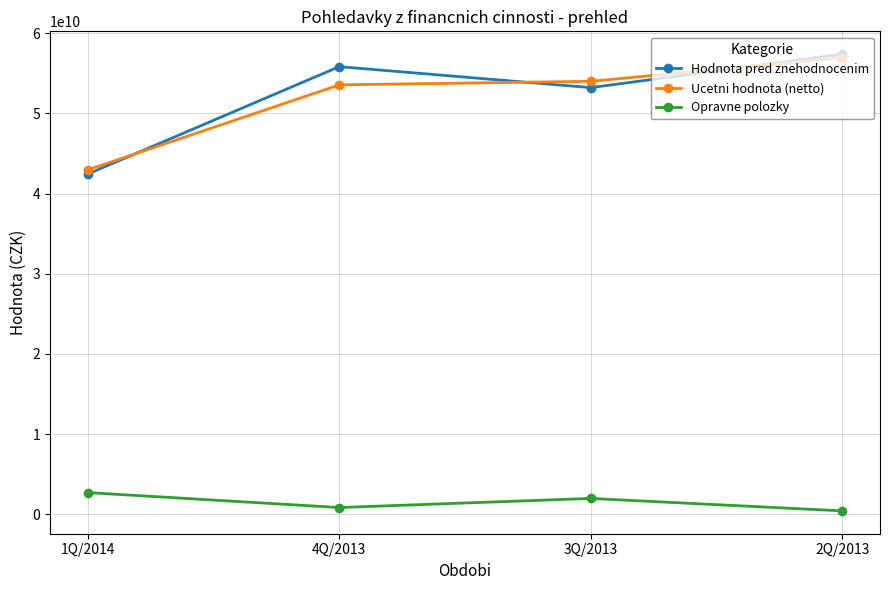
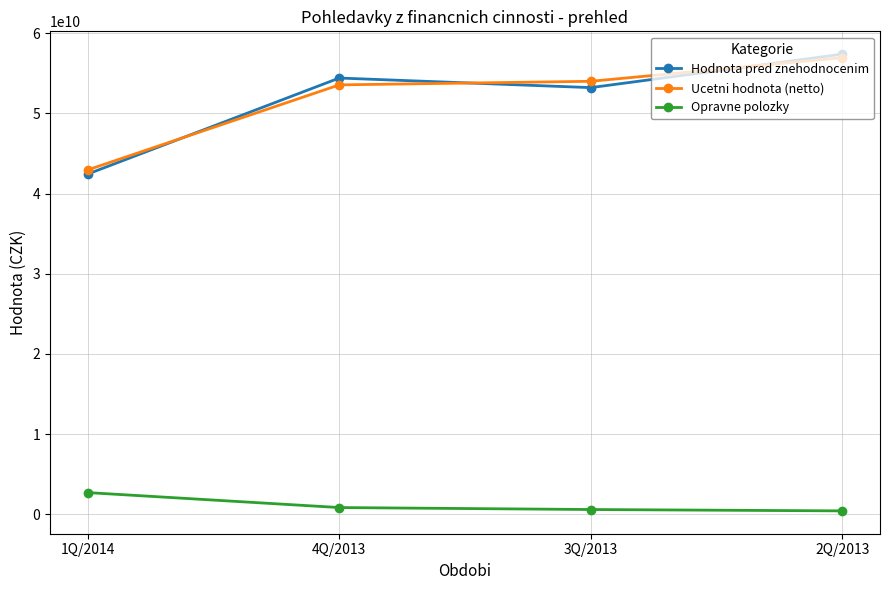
  {
    "Hodnota pred znehodnocenim": {
      "1Q/2014": 42000000000,
-     "4Q/2013": 56000000000,
+     "4Q/2013": 54000000000,
      "3Q/2013": 53000000000
    },
    "Ucetni hodnota (netto)": {
      "1Q/2014": 43000000000,
      "4Q/2013": 54000000000,
      "3Q/2013": 54000000000
    },
    "Opravne polozky": {
      "1Q/2014": 3000000000,
      "4Q/2013": 1000000000,
-     "3Q/2013": 2000000000,
+     "3Q/2013": 1000000000,
      "2Q/2013": 0
    }
  }
